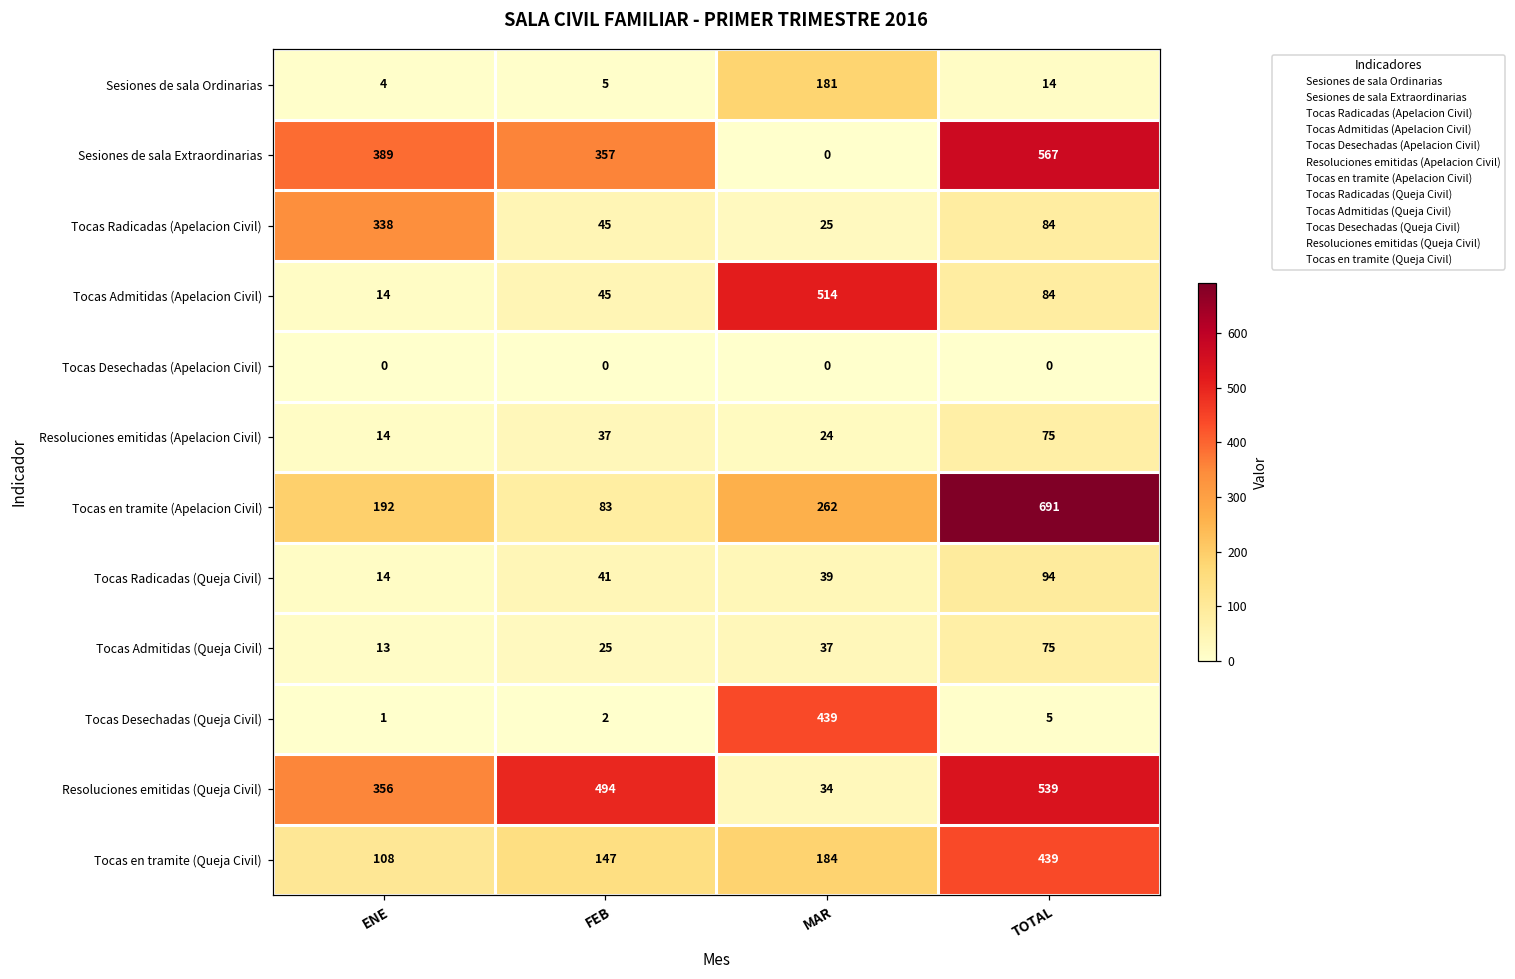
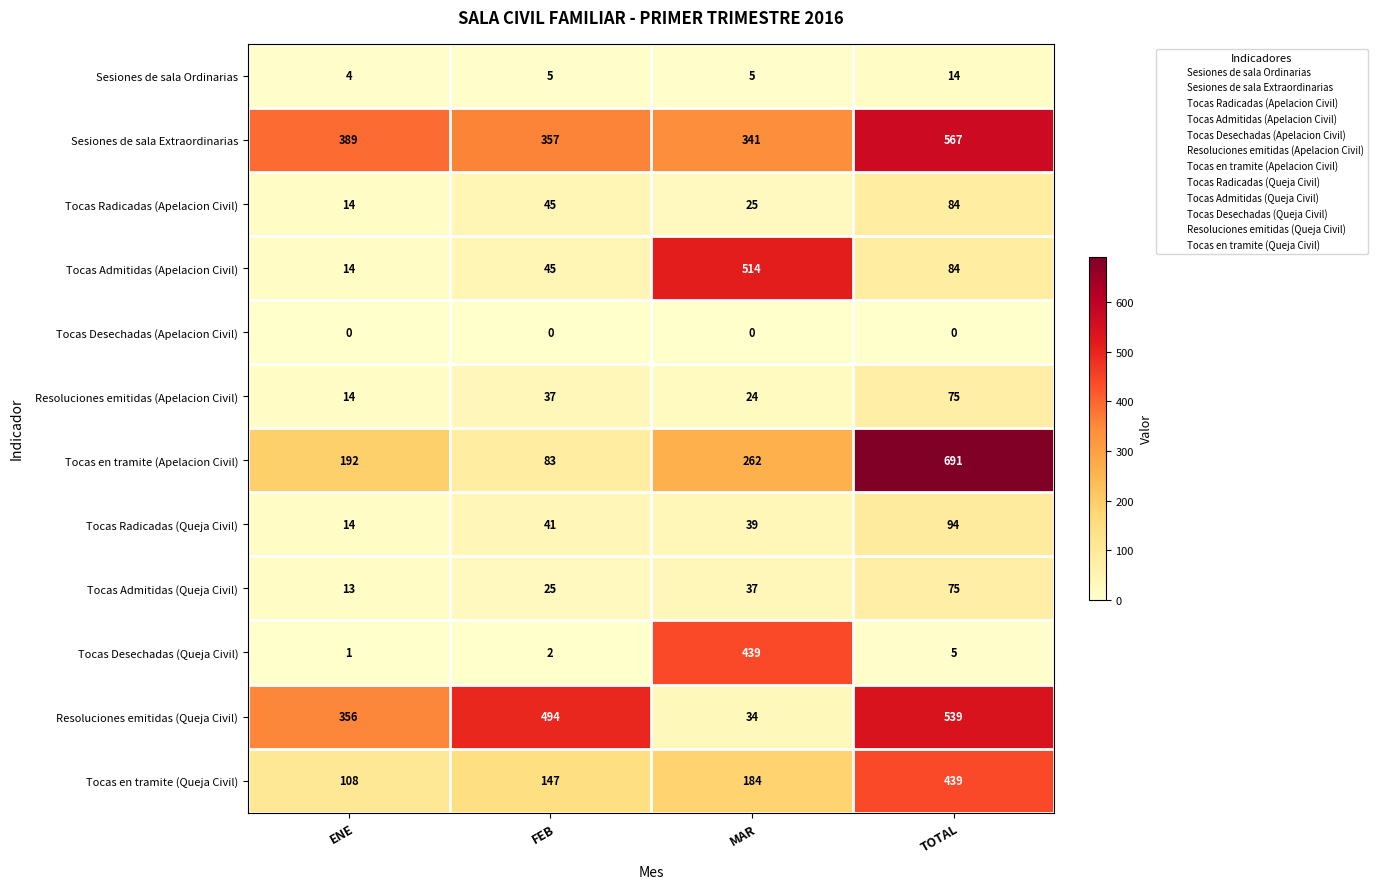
  {
    "Sesiones de sala Ordinarias": {
      "ENE": 4,
      "FEB": 5,
-     "MAR": 181,
+     "MAR": 5,
      "TOTAL": 14
    },
    "Sesiones de sala Extraordinarias": {
      "ENE": 389,
      "FEB": 357,
-     "MAR": 0,
+     "MAR": 341,
      "TOTAL": 567
    },
    "Tocas Radicadas (Apelacion Civil)": {
-     "ENE": 338,
+     "ENE": 14,
      "FEB": 45,
      "MAR": 25,
      "TOTAL": 84
    },
    "Tocas Admitidas (Apelacion Civil)": {
      "ENE": 14,
      "FEB": 45,
      "MAR": 514,
      "TOTAL": 84
    },
    "Tocas Desechadas (Apelacion Civil)": {
      "ENE": 0,
      "FEB": 0,
      "MAR": 0,
      "TOTAL": 0
    },
    "Resoluciones emitidas (Apelacion Civil)": {
      "ENE": 14,
      "FEB": 37,
      "MAR": 24,
      "TOTAL": 75
    },
    "Tocas en tramite (Apelacion Civil)": {
      "ENE": 192,
      "FEB": 83,
      "MAR": 262,
      "TOTAL": 691
    },
    "Tocas Radicadas (Queja Civil)": {
      "ENE": 14,
      "FEB": 41,
      "MAR": 39,
      "TOTAL": 94
    },
    "Tocas Admitidas (Queja Civil)": {
      "ENE": 13,
      "FEB": 25,
      "MAR": 37,
      "TOTAL": 75
    },
    "Tocas Desechadas (Queja Civil)": {
      "ENE": 1,
      "FEB": 2,
      "MAR": 439,
      "TOTAL": 5
    },
    "Resoluciones emitidas (Queja Civil)": {
      "ENE": 356,
      "FEB": 494,
      "MAR": 34,
      "TOTAL": 539
    },
    "Tocas en tramite (Queja Civil)": {
      "ENE": 108,
      "FEB": 147,
      "MAR": 184,
      "TOTAL": 439
    }
  }
